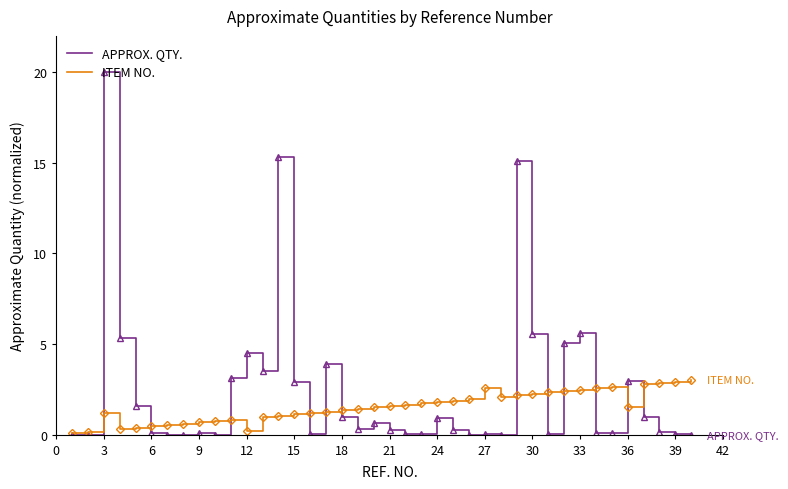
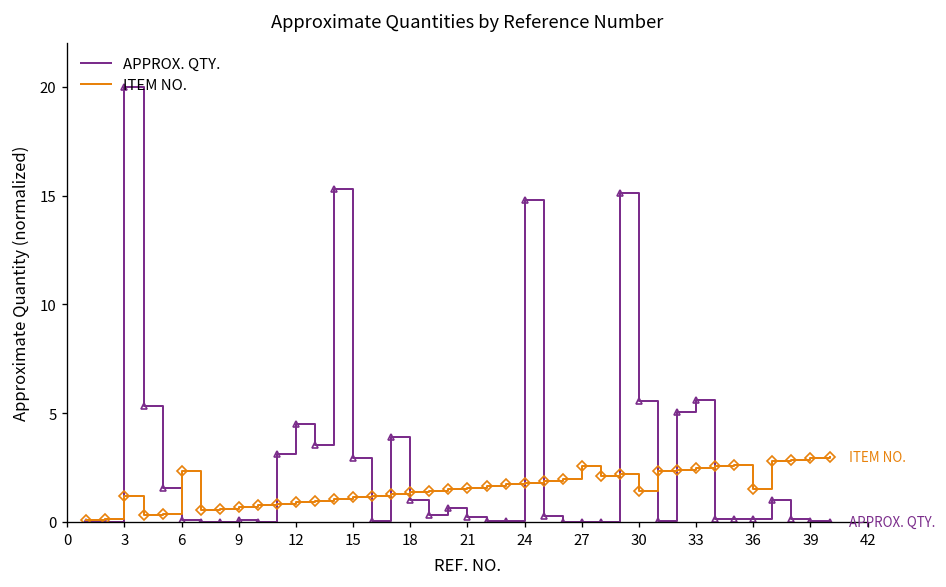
  {
    "APPROX. QTY.": {
      "3": 20.0,
      "6": 0.1,
      "9": 0.1,
      "12": 4.5,
      "15": 2.9,
      "18": 1.0,
      "21": 0.2,
-     "24": 0.9,
+     "24": 14.8,
      "27": 0.0,
      "30": 5.5,
      "33": 5.6,
-     "36": 2.9,
+     "36": 0.1,
      "39": 0.0
    },
    "ITEM NO.": {
      "3": 1.2,
-     "6": 0.4,
+     "6": 2.3,
      "9": 0.7,
-     "12": 0.2,
+     "12": 0.9,
      "15": 1.1,
      "18": 1.4,
      "21": 1.6,
      "24": 1.8,
      "27": 2.6,
-     "30": 2.3,
+     "30": 1.4,
      "33": 2.5,
      "36": 1.5,
      "39": 2.9
    }
  }
